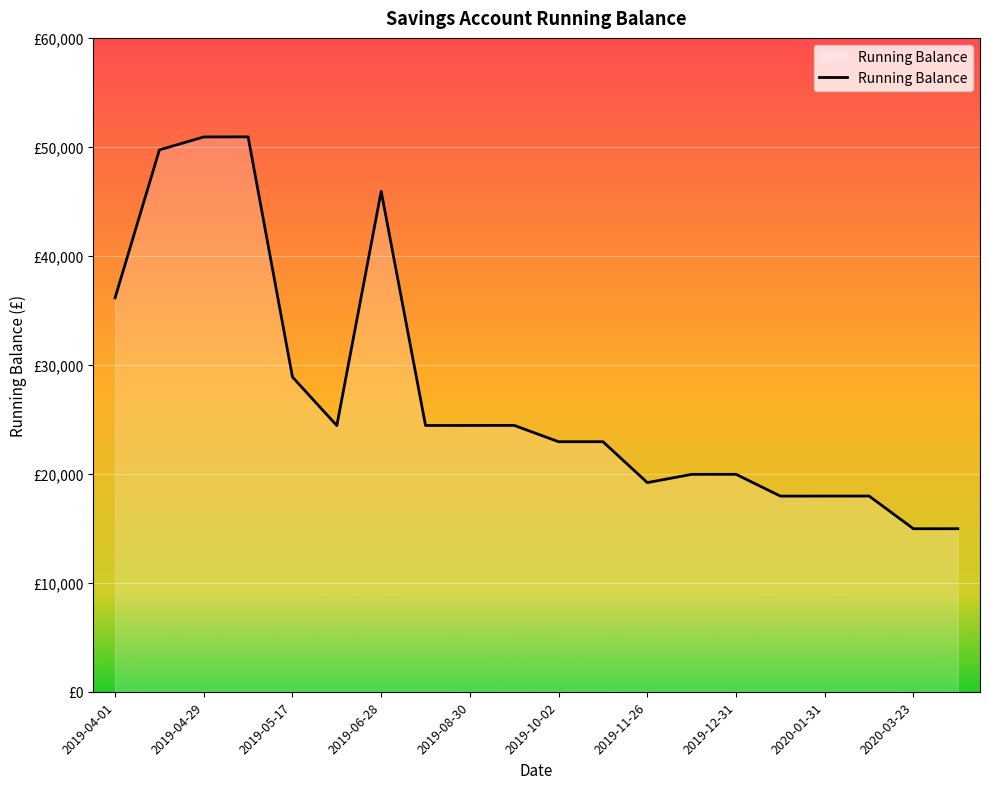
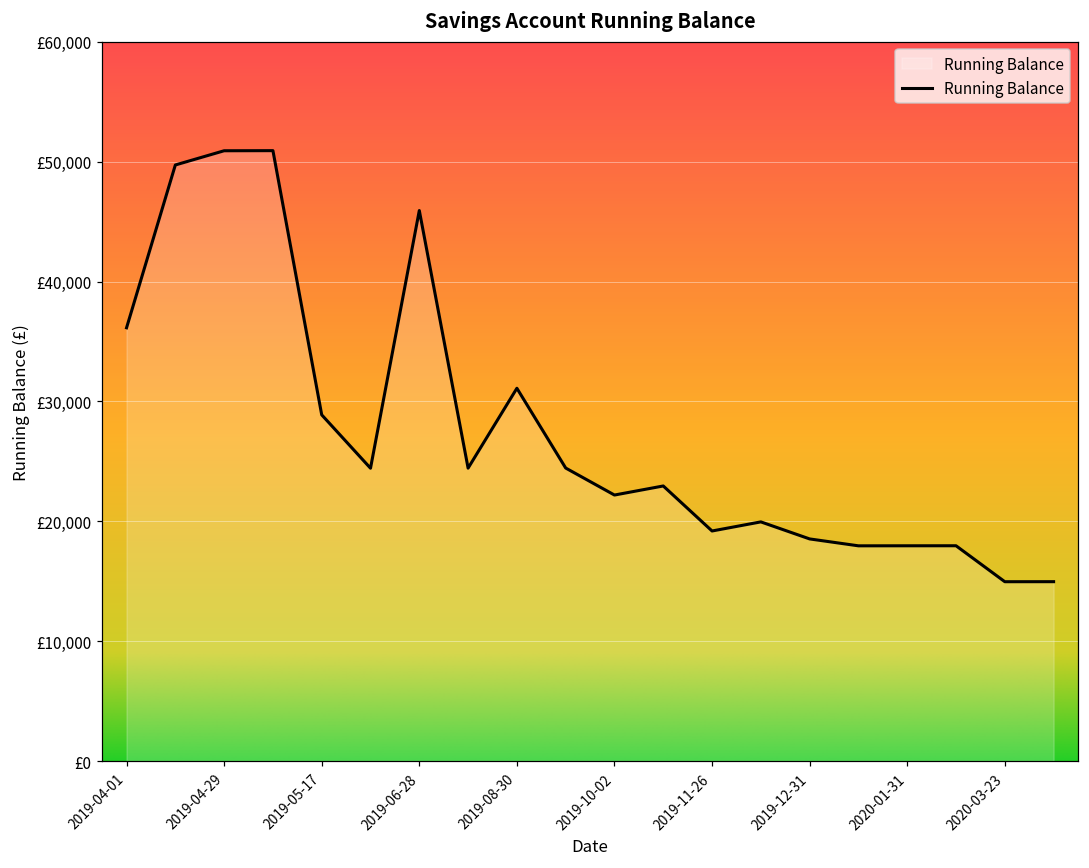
  {
    "2019-04-29": "£50,900",
    "2019-05-17": "£28,900",
    "2019-06-28": "£45,900",
-   "2019-08-30": "£24,400",
-   "2019-10-02": "£22,900",
+   "2019-08-30": "£31,100",
+   "2019-10-02": "£22,200",
    "2019-11-26": "£19,200",
-   "2019-12-31": "£20,000",
+   "2019-12-31": "£18,500",
    "2020-01-31": "£18,000",
    "2020-03-23": "£15,000"
  }
